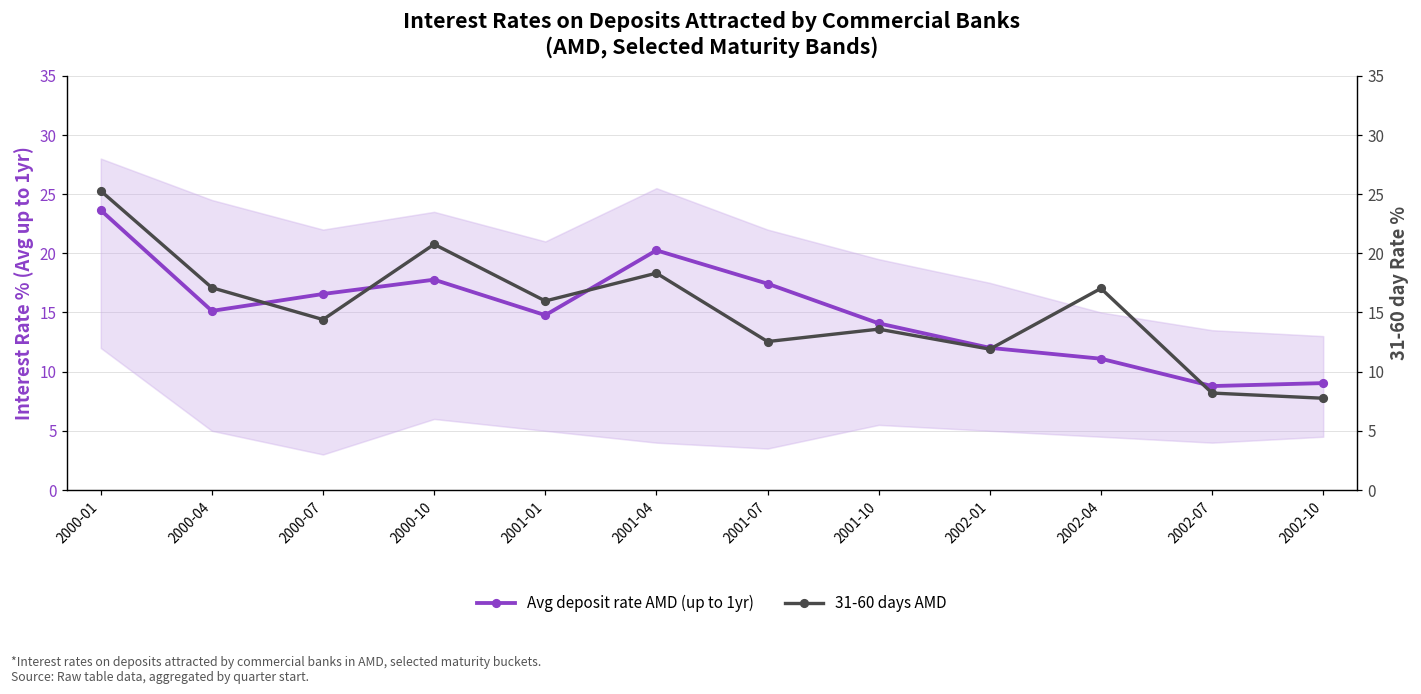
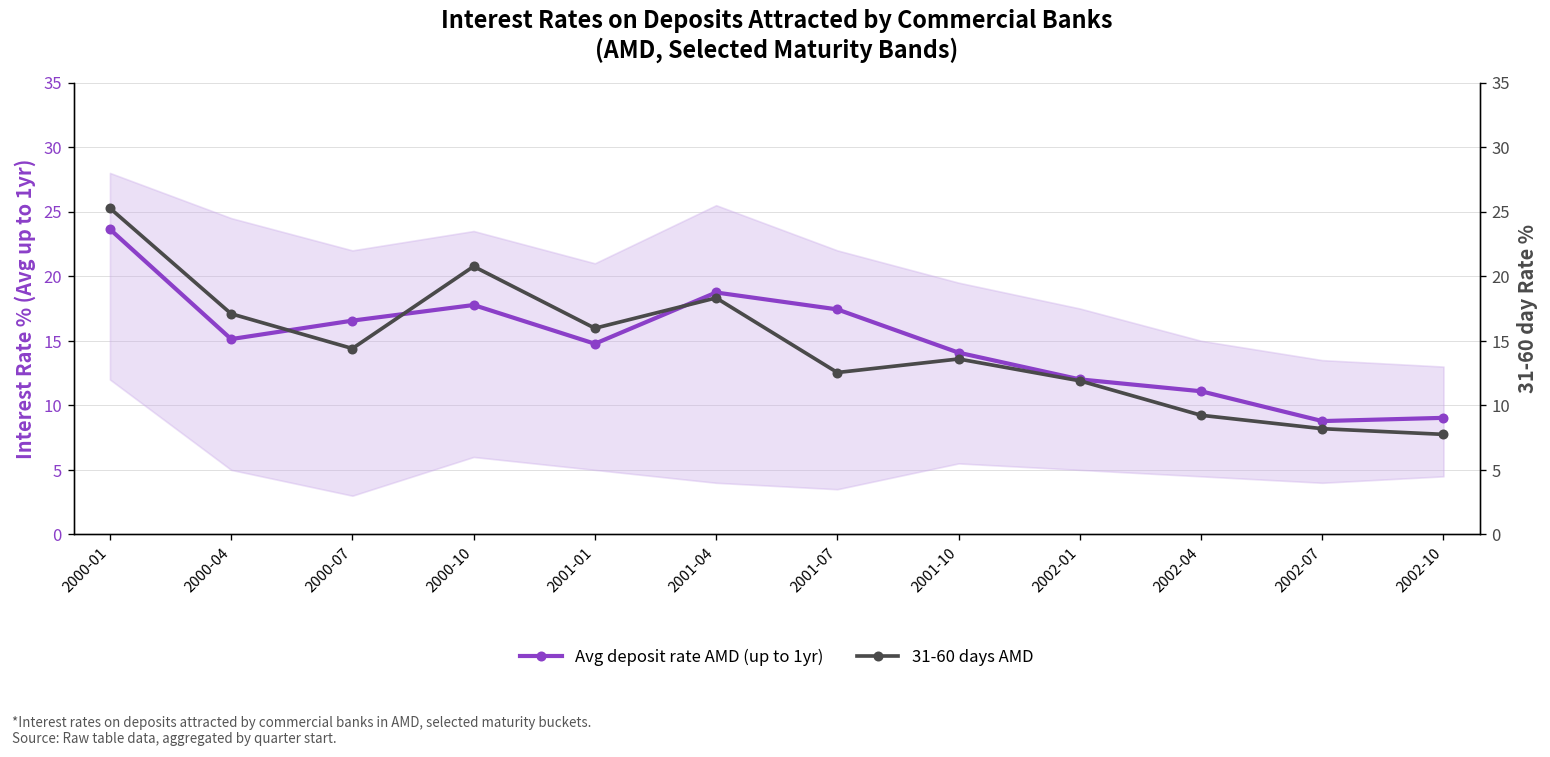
  {
    "Avg deposit rate AMD (up to 1yr)": {
      "2000-01": 23.6,
      "2000-04": 15.1,
      "2000-07": 16.6,
      "2000-10": 17.8,
      "2001-01": 14.8,
-     "2001-04": 20.3,
+     "2001-04": 18.7,
      "2001-07": 17.4,
      "2001-10": 14.1,
      "2002-01": 12.0,
      "2002-04": 11.1,
      "2002-07": 8.8,
      "2002-10": 9.0
    },
    "31-60 days AMD": {
      "2000-01": 25.3,
      "2000-04": 17.1,
      "2000-07": 14.4,
      "2000-10": 20.8,
      "2001-01": 16.0,
      "2001-04": 18.3,
      "2001-07": 12.5,
      "2001-10": 13.6,
      "2002-01": 11.9,
-     "2002-04": 17.0,
+     "2002-04": 9.2,
      "2002-07": 8.2,
      "2002-10": 7.8
    }
  }
